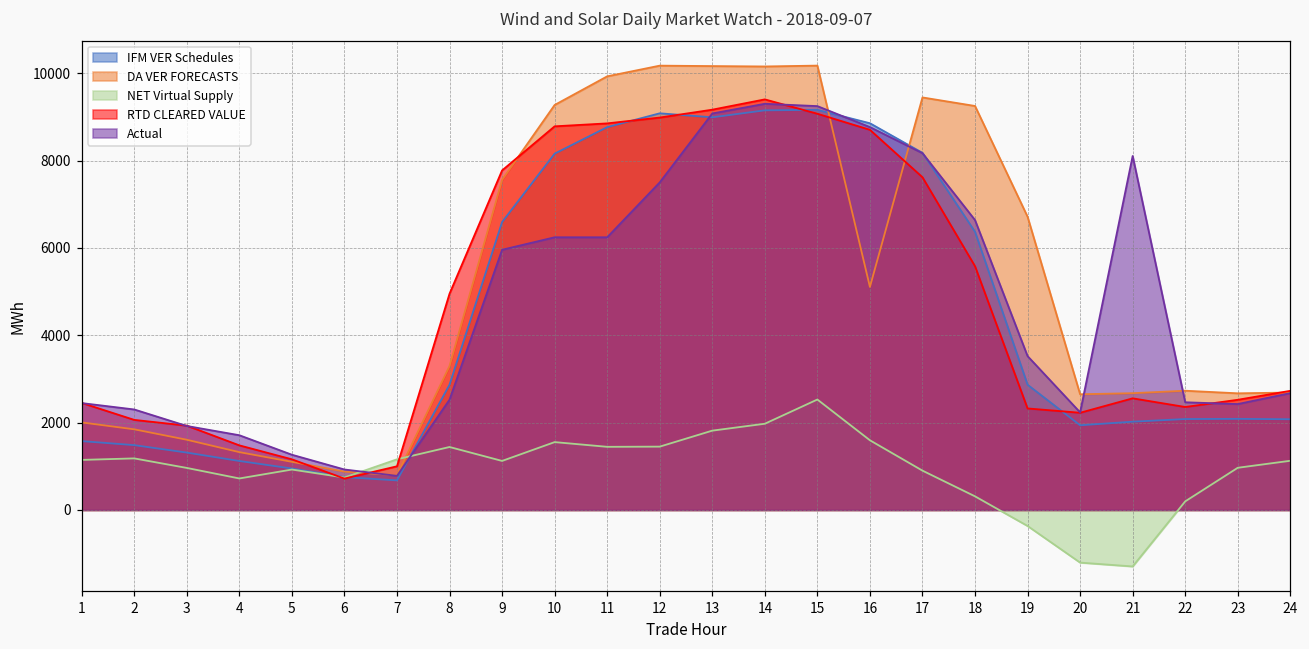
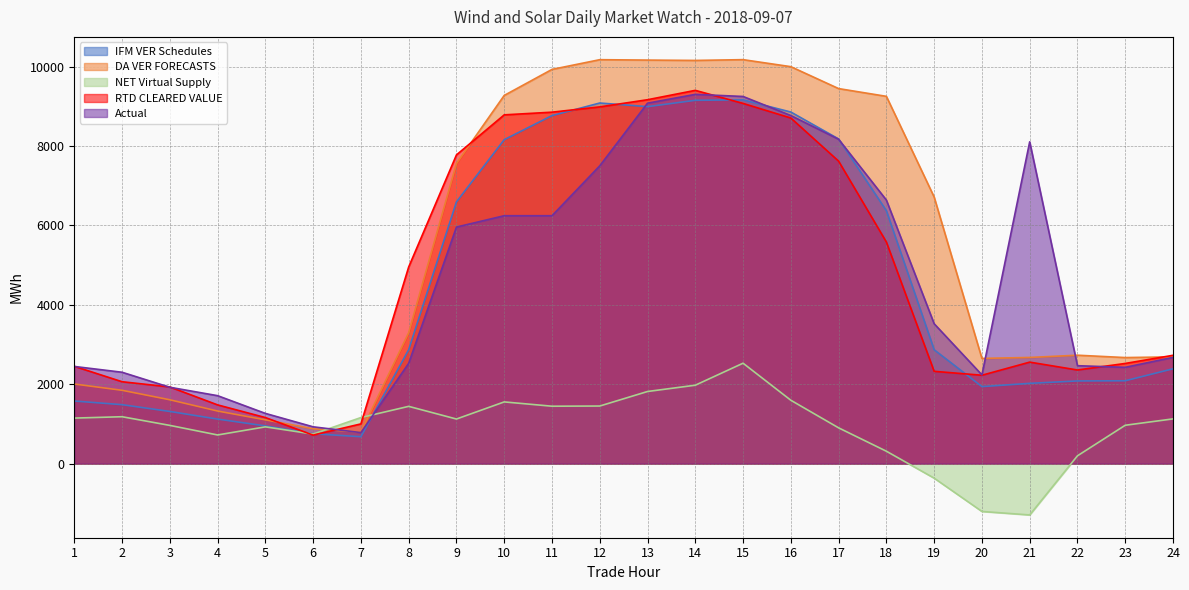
  {
    "IFM VER Schedules": {
      "1": 1600,
      "2": 1500,
      "3": 1300,
      "4": 1100,
      "7": 700,
      "8": 2900,
      "9": 6600,
      "10": 8200,
      "11": 8800,
      "12": 9100,
      "13": 9000,
      "14": 9200,
      "15": 9200,
      "16": 8900,
      "18": 6400,
      "19": 2900,
      "20": 1900,
      "21": 2000,
      "22": 2100,
      "23": 2100,
-     "24": 2100
+     "24": 2400
    },
    "DA VER FORECASTS": {
      "1": 2000,
      "2": 1800,
      "3": 1600,
      "4": 1300,
      "8": 3300,
      "9": 7600,
      "10": 9300,
      "11": 9900,
      "12": 10200,
      "13": 10200,
      "14": 10200,
      "15": 10200,
-     "16": 5100,
+     "16": 10000,
      "17": 9400,
      "18": 9200,
      "19": 6700,
      "20": 2600,
      "21": 2700,
      "22": 2700,
      "23": 2700
    },
    "RTD CLEARED VALUE": {
      "2": 2100,
      "4": 1500,
      "7": 1000,
      "8": 5000,
      "9": 7800,
      "10": 8800,
      "11": 8900,
      "12": 9000,
      "13": 9200,
      "14": 9400,
      "15": 9100,
      "17": 7600,
      "18": 5600,
      "19": 2300,
      "21": 2600,
      "22": 2400,
      "23": 2500
    },
    "Actual": {
      "2": 2300,
      "4": 1700,
      "5": 1300,
      "8": 2500,
      "9": 6000,
      "10": 6200,
      "11": 6200,
      "12": 7500,
      "13": 9100,
      "14": 9300,
      "15": 9200,
      "18": 6600,
      "19": 3500,
      "21": 8100,
      "22": 2500,
      "23": 2400
    }
  }
